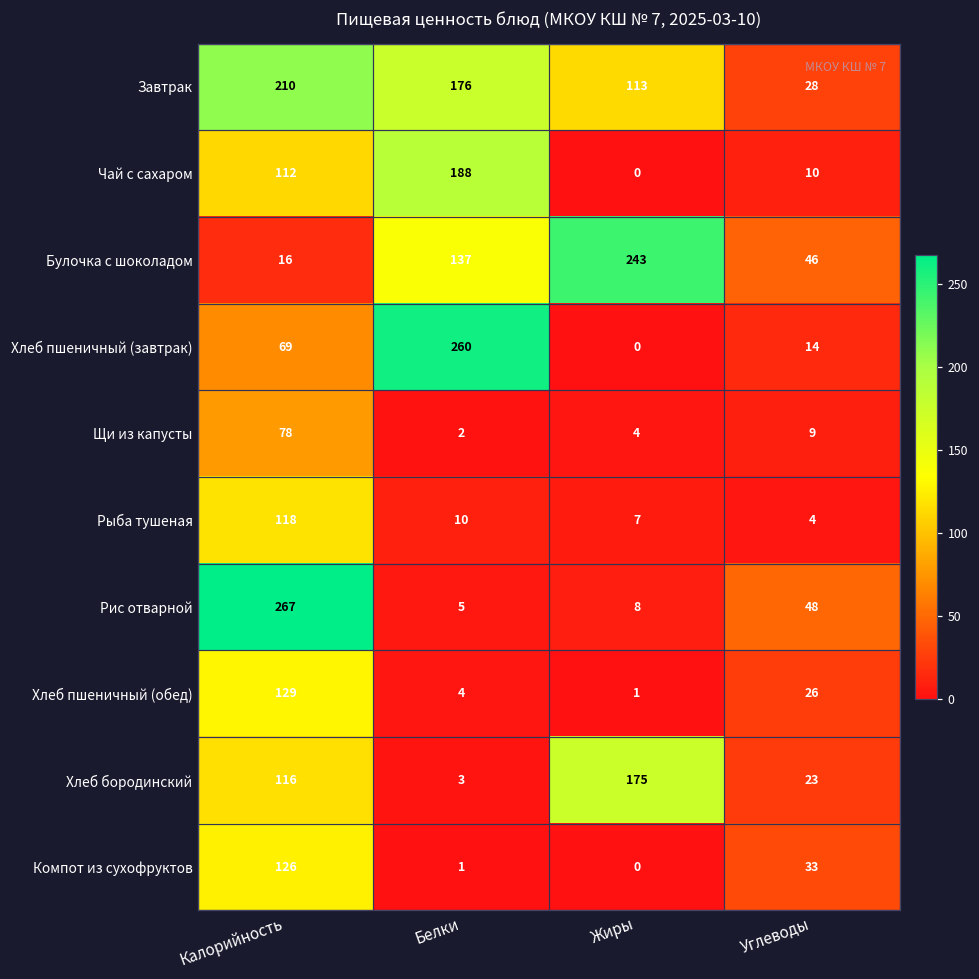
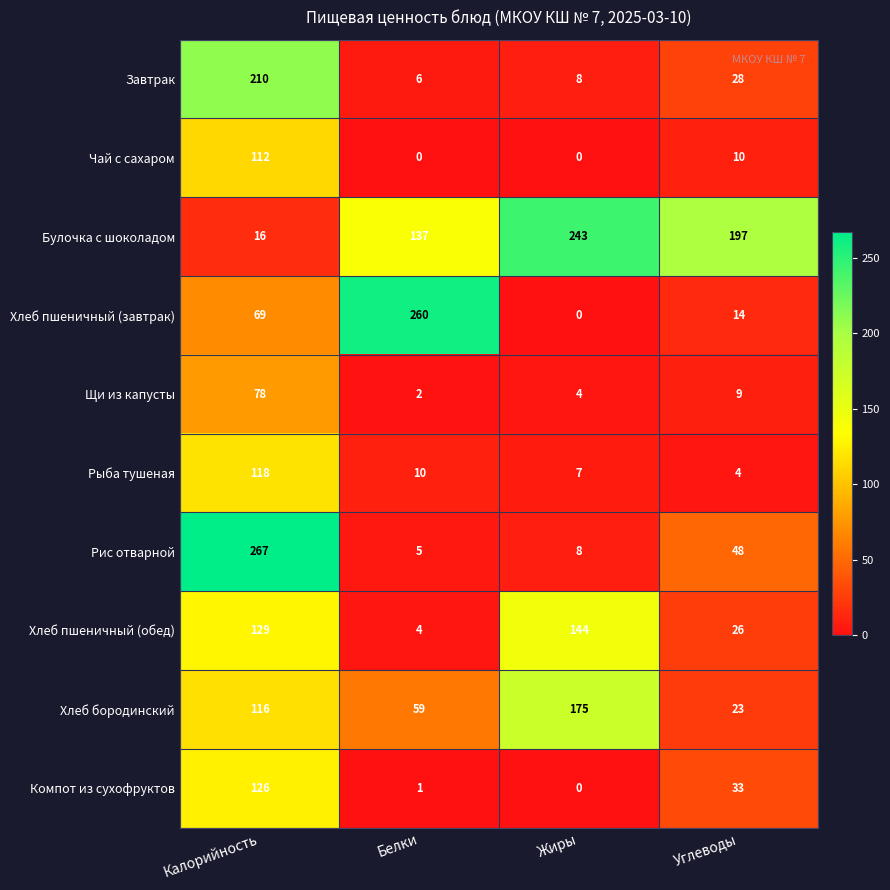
  {
    "Завтрак": {
      "Калорийность": 210,
-     "Белки": 176,
-     "Жиры": 113
+     "Белки": 6,
+     "Жиры": 8
    },
    "Чай с сахаром": {
      "Калорийность": 112,
-     "Белки": 188,
+     "Белки": 0,
      "Жиры": 0,
      "Углеводы": 10
    },
    "Булочка с шоколадом": {
      "Калорийность": 16,
      "Белки": 137,
      "Жиры": 243,
-     "Углеводы": 46
+     "Углеводы": 197
    },
    "Хлеб пшеничный (завтрак)": {
      "Калорийность": 69,
      "Белки": 260,
      "Жиры": 0,
      "Углеводы": 14
    },
    "Щи из капусты": {
      "Калорийность": 78,
      "Белки": 2,
      "Жиры": 4,
      "Углеводы": 9
    },
    "Рыба тушеная": {
      "Калорийность": 118,
      "Белки": 10,
      "Жиры": 7,
      "Углеводы": 4
    },
    "Рис отварной": {
      "Калорийность": 267,
      "Белки": 5,
      "Жиры": 8,
      "Углеводы": 48
    },
    "Хлеб пшеничный (обед)": {
      "Калорийность": 129,
      "Белки": 4,
-     "Жиры": 1,
+     "Жиры": 144,
      "Углеводы": 26
    },
    "Хлеб бородинский": {
      "Калорийность": 116,
-     "Белки": 3,
+     "Белки": 59,
      "Жиры": 175,
      "Углеводы": 23
    },
    "Компот из сухофруктов": {
      "Калорийность": 126,
      "Белки": 1,
      "Жиры": 0,
      "Углеводы": 33
    }
  }
